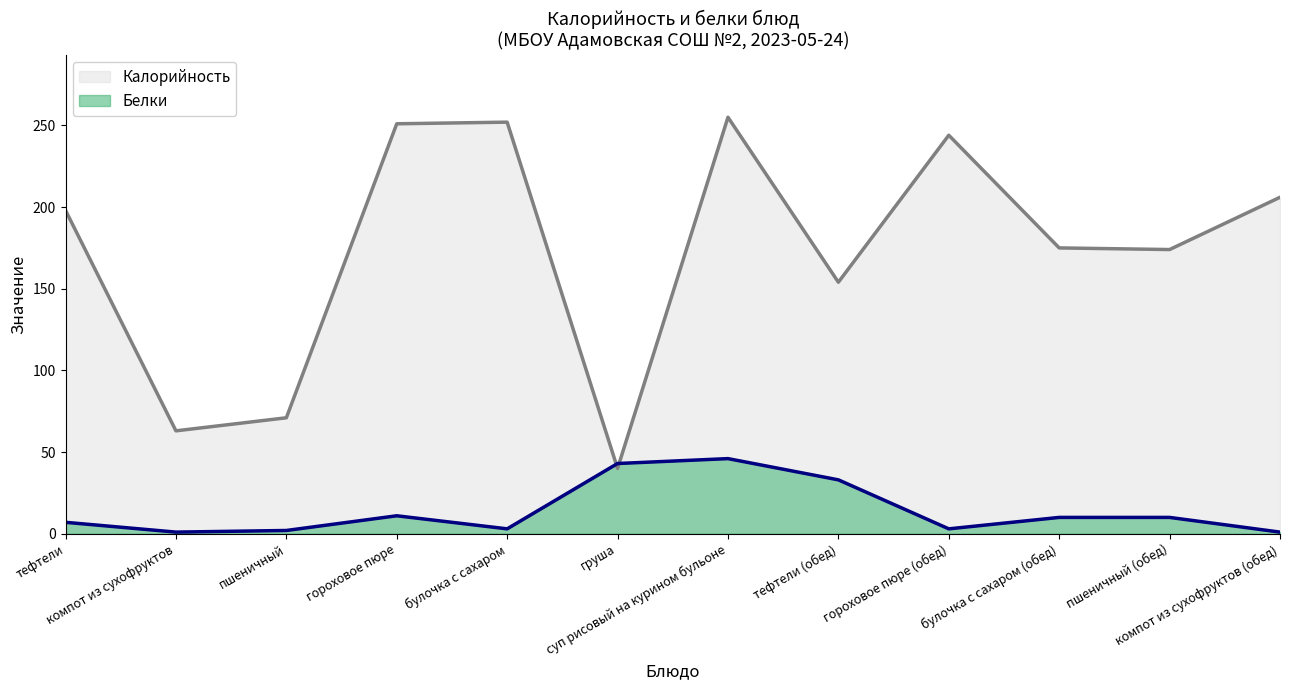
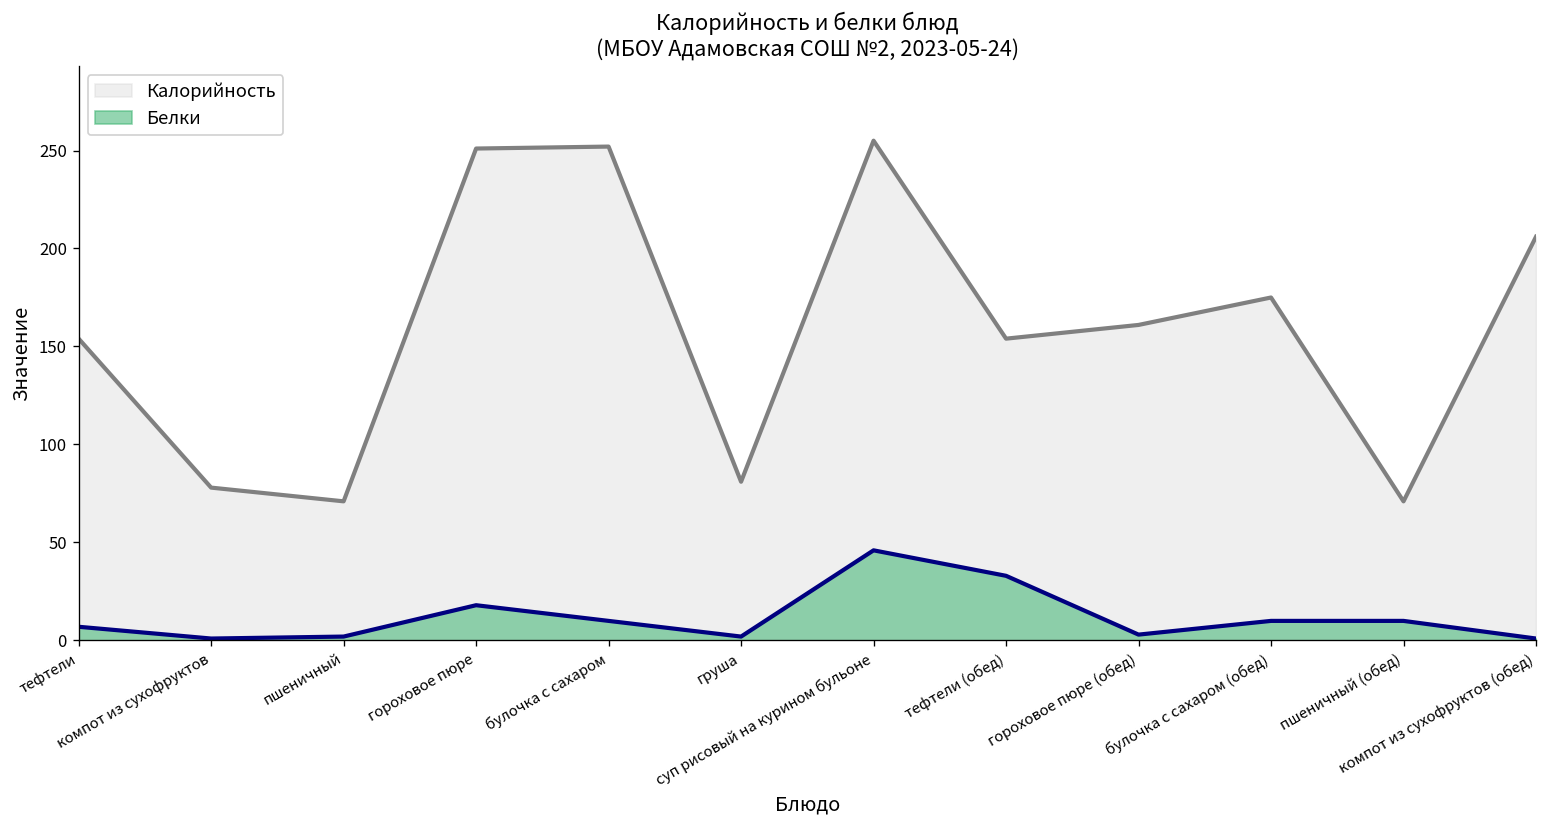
  {
    "Калорийность": {
-     "тефтели": 198,
-     "компот из сухофруктов": 63,
+     "тефтели": 154,
+     "компот из сухофруктов": 78,
      "пшеничный": 71,
      "гороховое пюре": 251,
      "булочка с сахаром": 252,
-     "груша": 40,
+     "груша": 81,
      "суп рисовый на курином бульоне": 255,
      "тефтели (обед)": 154,
-     "гороховое пюре (обед)": 244,
+     "гороховое пюре (обед)": 161,
      "булочка с сахаром (обед)": 175,
-     "пшеничный (обед)": 174,
+     "пшеничный (обед)": 71,
      "компот из сухофруктов (обед)": 206
    },
    "Белки": {
      "тефтели": 7,
      "компот из сухофруктов": 1,
      "пшеничный": 2,
-     "гороховое пюре": 11,
-     "булочка с сахаром": 3,
-     "груша": 43,
+     "гороховое пюре": 18,
+     "булочка с сахаром": 10,
+     "груша": 2,
      "суп рисовый на курином бульоне": 46,
      "тефтели (обед)": 33,
      "гороховое пюре (обед)": 3,
      "булочка с сахаром (обед)": 10,
      "пшеничный (обед)": 10,
      "компот из сухофруктов (обед)": 1
    }
  }
